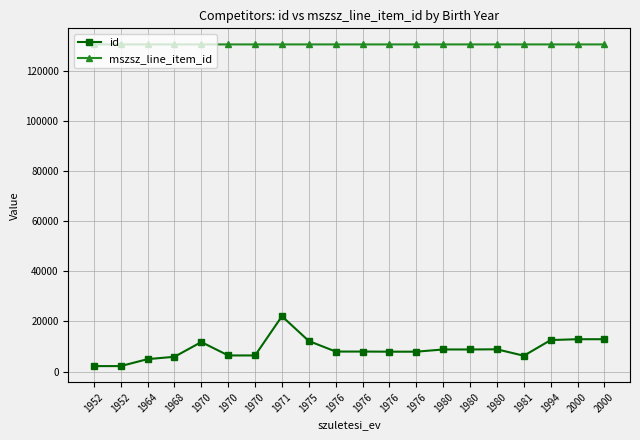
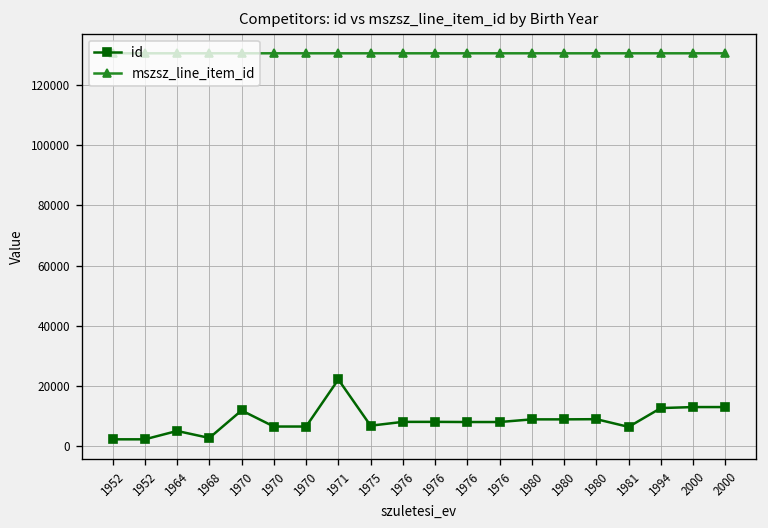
  {
    "id": {
      "1964": 5000,
-     "1968": 6000,
+     "1968": 3000,
      "1971": 22000,
-     "1975": 12000,
+     "1975": 7000,
      "1981": 6000,
      "1994": 13000
    },
    "mszsz_line_item_id": {
      "1971": 131000,
      "1975": 131000,
      "1981": 131000,
      "1994": 131000
    }
  }
